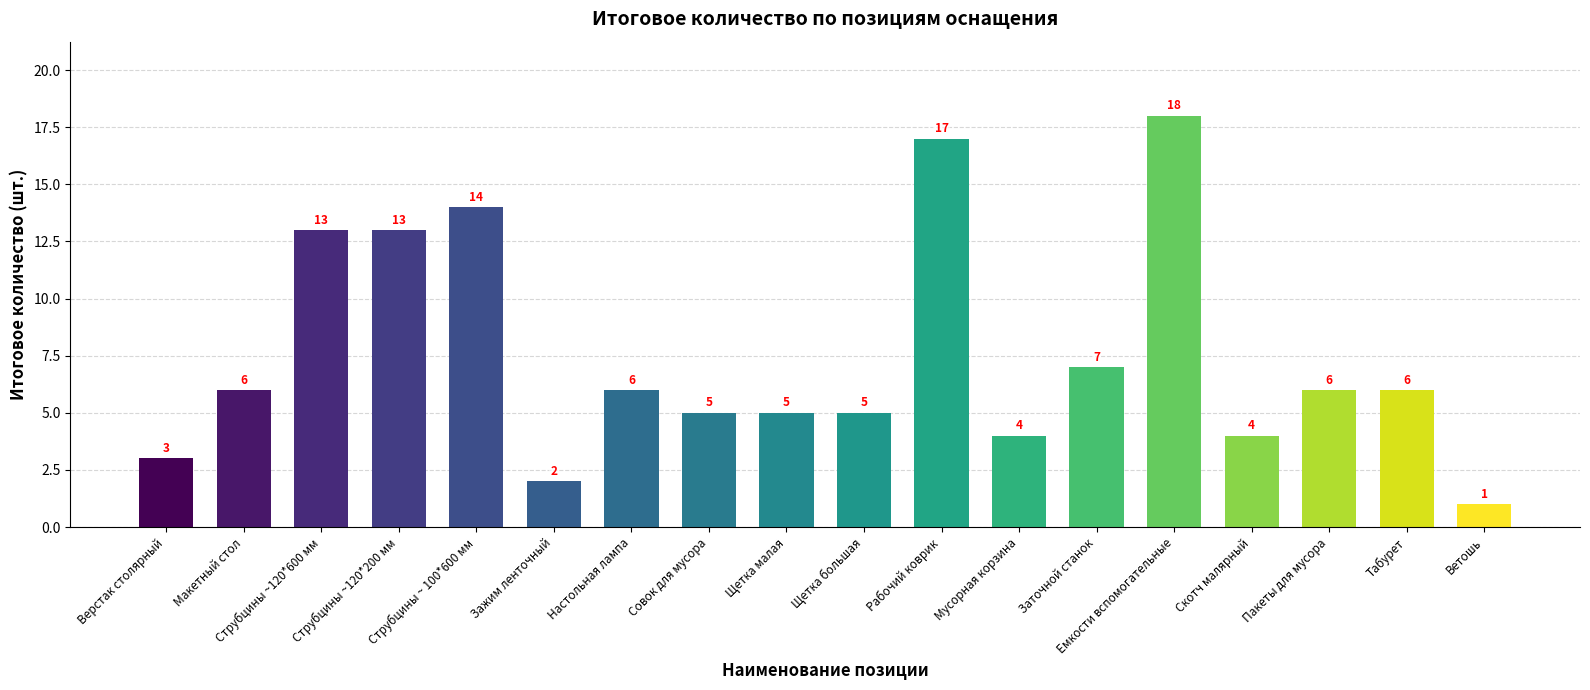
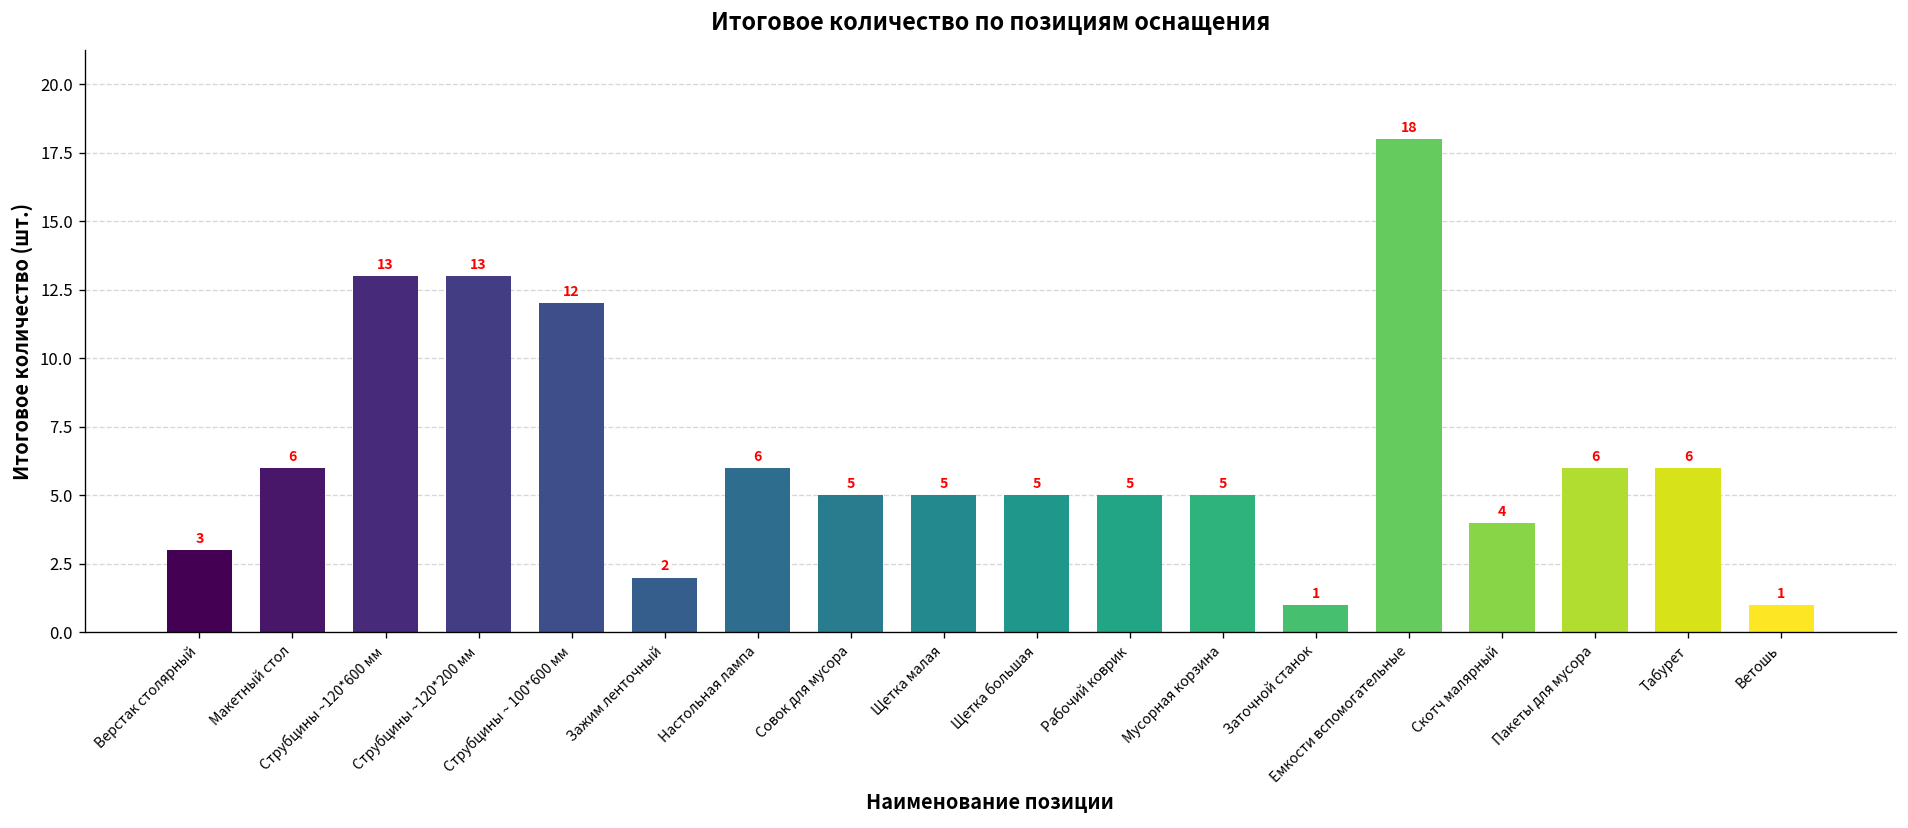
  {
-   "Струбцины ~ 100*600 мм": 14,
-   "Рабочий коврик": 17,
-   "Мусорная корзина": 4,
-   "Заточной станок": 7
+   "Струбцины ~ 100*600 мм": 12,
+   "Рабочий коврик": 5,
+   "Мусорная корзина": 5,
+   "Заточной станок": 1
  }
